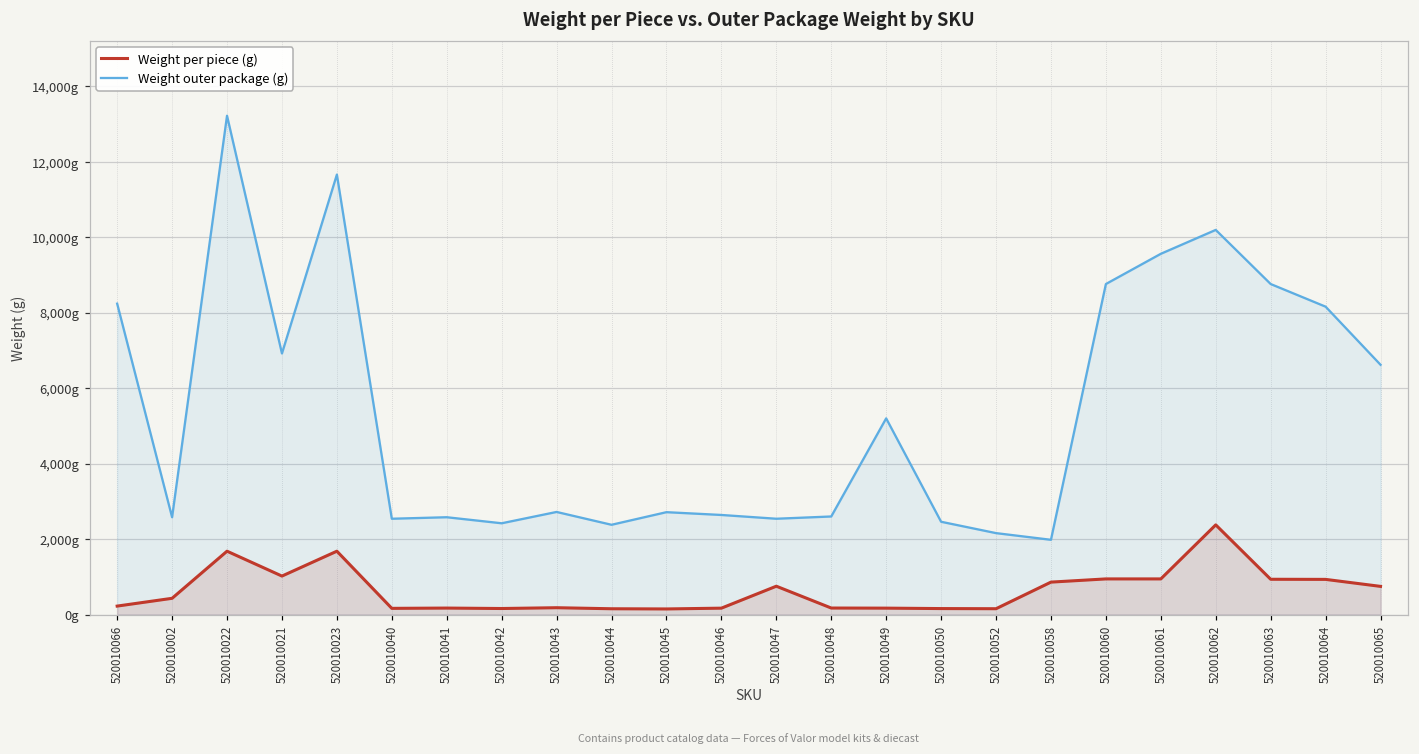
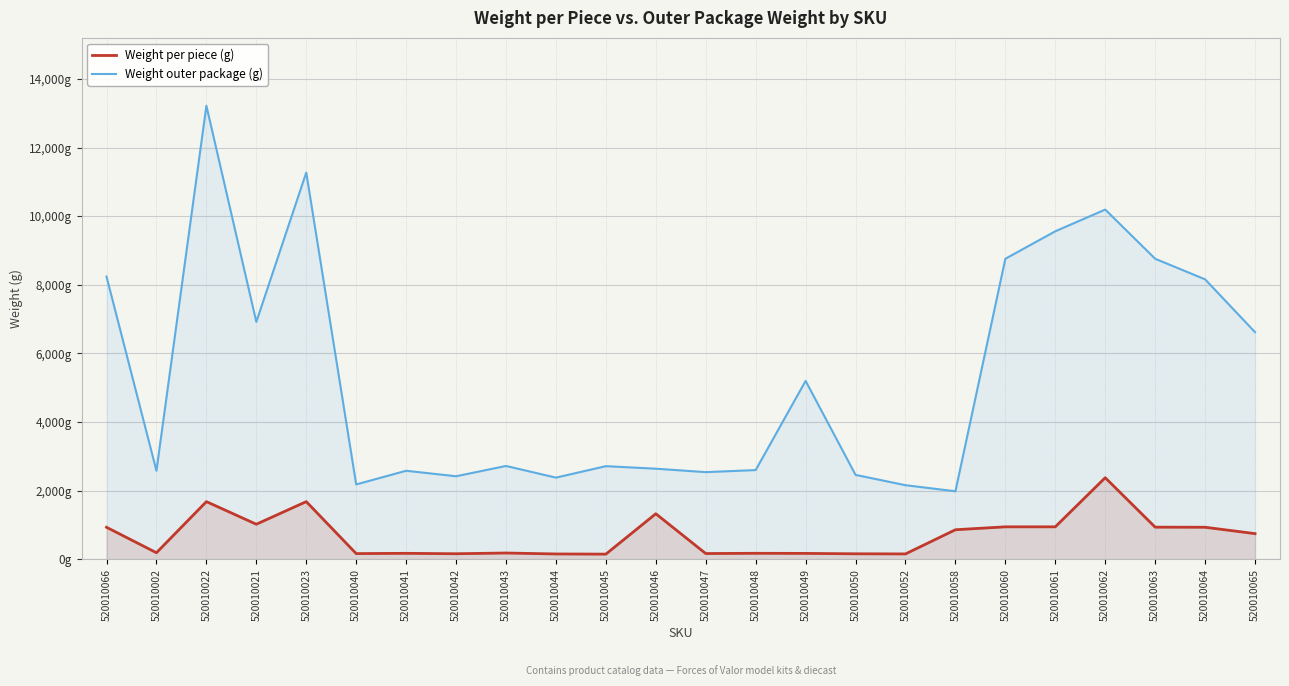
  {
    "Weight per piece (g)": {
-     "520010066": "200g",
-     "520010002": "400g",
+     "520010066": "900g",
+     "520010002": "200g",
      "520010022": "1,700g",
      "520010021": "1,000g",
      "520010023": "1,700g",
      "520010040": "200g",
      "520010041": "200g",
      "520010042": "200g",
      "520010043": "200g",
      "520010044": "200g",
      "520010045": "100g",
-     "520010046": "200g",
-     "520010047": "800g",
+     "520010046": "1,300g",
+     "520010047": "200g",
      "520010048": "200g",
      "520010049": "200g",
      "520010050": "200g",
      "520010052": "200g",
      "520010058": "900g",
      "520010060": "900g",
      "520010061": "900g",
      "520010062": "2,400g",
      "520010063": "900g",
      "520010064": "900g",
      "520010065": "700g"
    },
    "Weight outer package (g)": {
      "520010066": "8,200g",
      "520010002": "2,600g",
      "520010022": "13,200g",
      "520010021": "6,900g",
-     "520010023": "11,700g",
-     "520010040": "2,500g",
+     "520010023": "11,300g",
+     "520010040": "2,200g",
      "520010041": "2,600g",
      "520010042": "2,400g",
      "520010043": "2,700g",
      "520010044": "2,400g",
      "520010045": "2,700g",
      "520010046": "2,600g",
      "520010047": "2,500g",
      "520010048": "2,600g",
      "520010049": "5,200g",
      "520010050": "2,500g",
      "520010052": "2,200g",
      "520010058": "2,000g",
      "520010060": "8,800g",
      "520010061": "9,600g",
      "520010062": "10,200g",
      "520010063": "8,800g",
      "520010064": "8,200g",
      "520010065": "6,600g"
    }
  }
